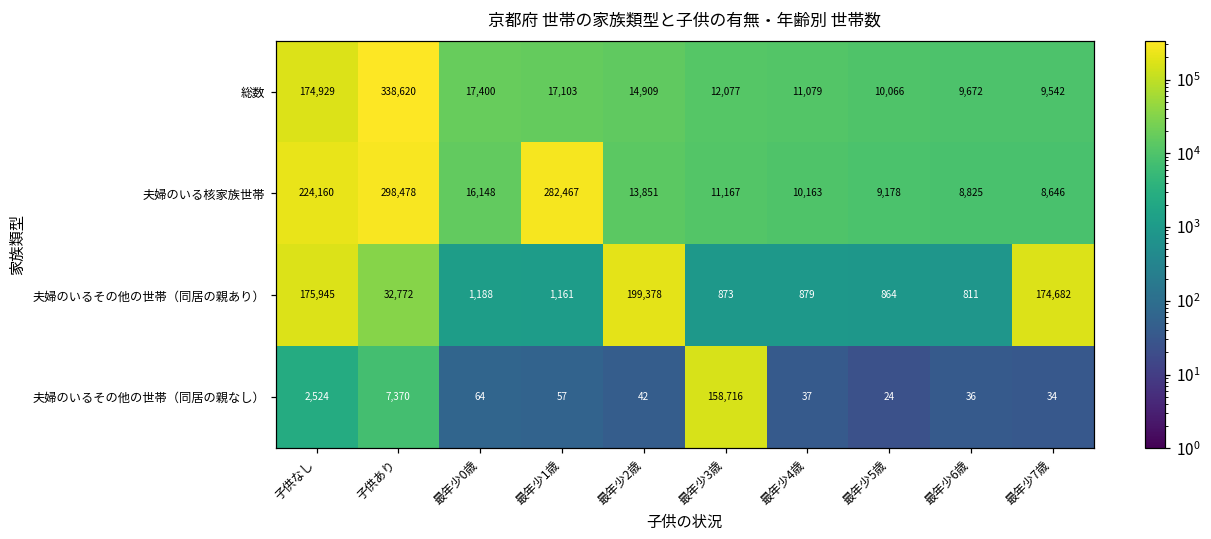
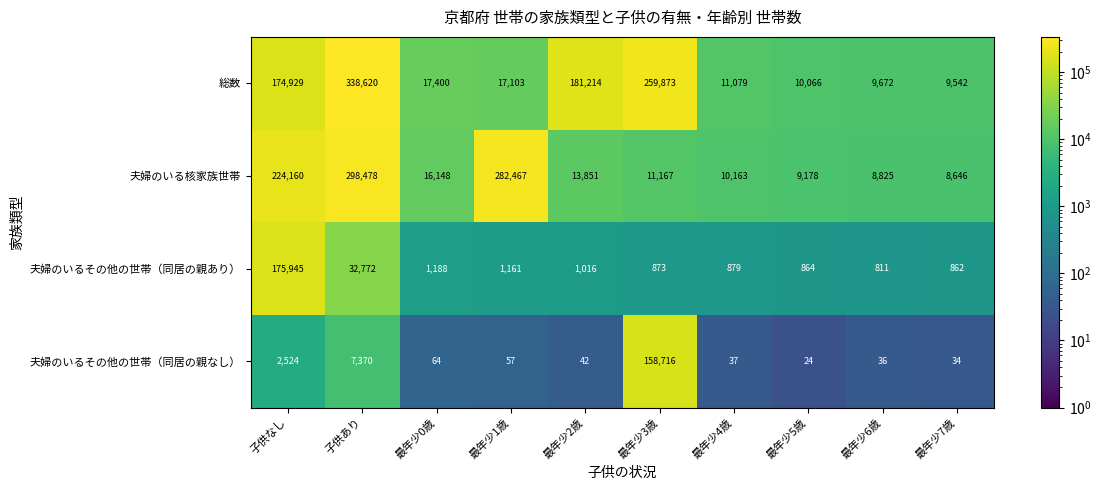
  {
    "総数": {
      "子供なし": "174,929",
      "子供あり": "338,620",
      "最年少0歳": "17,400",
      "最年少1歳": "17,103",
-     "最年少2歳": "14,909",
-     "最年少3歳": "12,077",
+     "最年少2歳": "181,214",
+     "最年少3歳": "259,873",
      "最年少4歳": "11,079",
      "最年少5歳": "10,066",
      "最年少6歳": "9,672",
      "最年少7歳": "9,542"
    },
    "夫婦のいる核家族世帯": {
      "子供なし": "224,160",
      "子供あり": "298,478",
      "最年少0歳": "16,148",
      "最年少1歳": "282,467",
      "最年少2歳": "13,851",
      "最年少3歳": "11,167",
      "最年少4歳": "10,163",
      "最年少5歳": "9,178",
      "最年少6歳": "8,825",
      "最年少7歳": "8,646"
    },
    "夫婦のいるその他の世帯（同居の親あり）": {
      "子供なし": "175,945",
      "子供あり": "32,772",
      "最年少0歳": "1,188",
      "最年少1歳": "1,161",
-     "最年少2歳": "199,378",
+     "最年少2歳": "1,016",
      "最年少3歳": "873",
      "最年少4歳": "879",
      "最年少5歳": "864",
      "最年少6歳": "811",
-     "最年少7歳": "174,682"
+     "最年少7歳": "862"
    },
    "夫婦のいるその他の世帯（同居の親なし）": {
      "子供なし": "2,524",
      "子供あり": "7,370",
      "最年少0歳": "64",
      "最年少1歳": "57",
      "最年少2歳": "42",
      "最年少3歳": "158,716",
      "最年少4歳": "37",
      "最年少5歳": "24",
      "最年少6歳": "36",
      "最年少7歳": "34"
    }
  }
